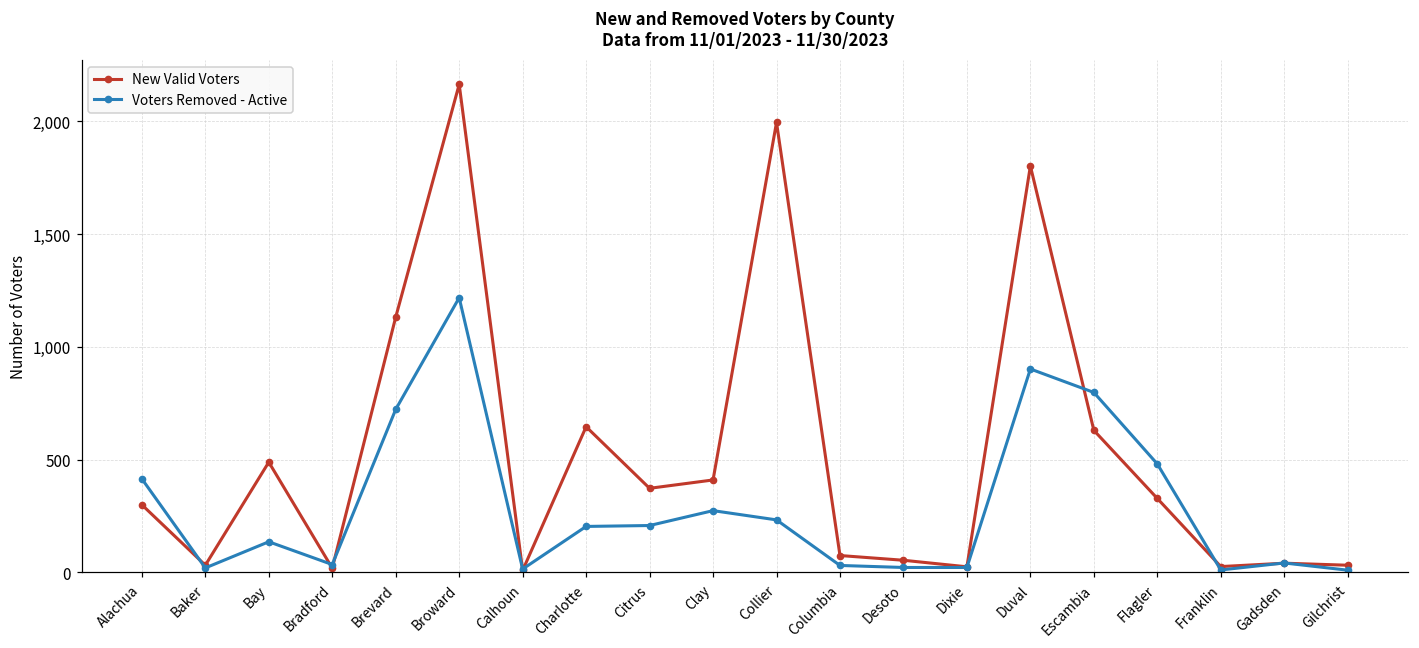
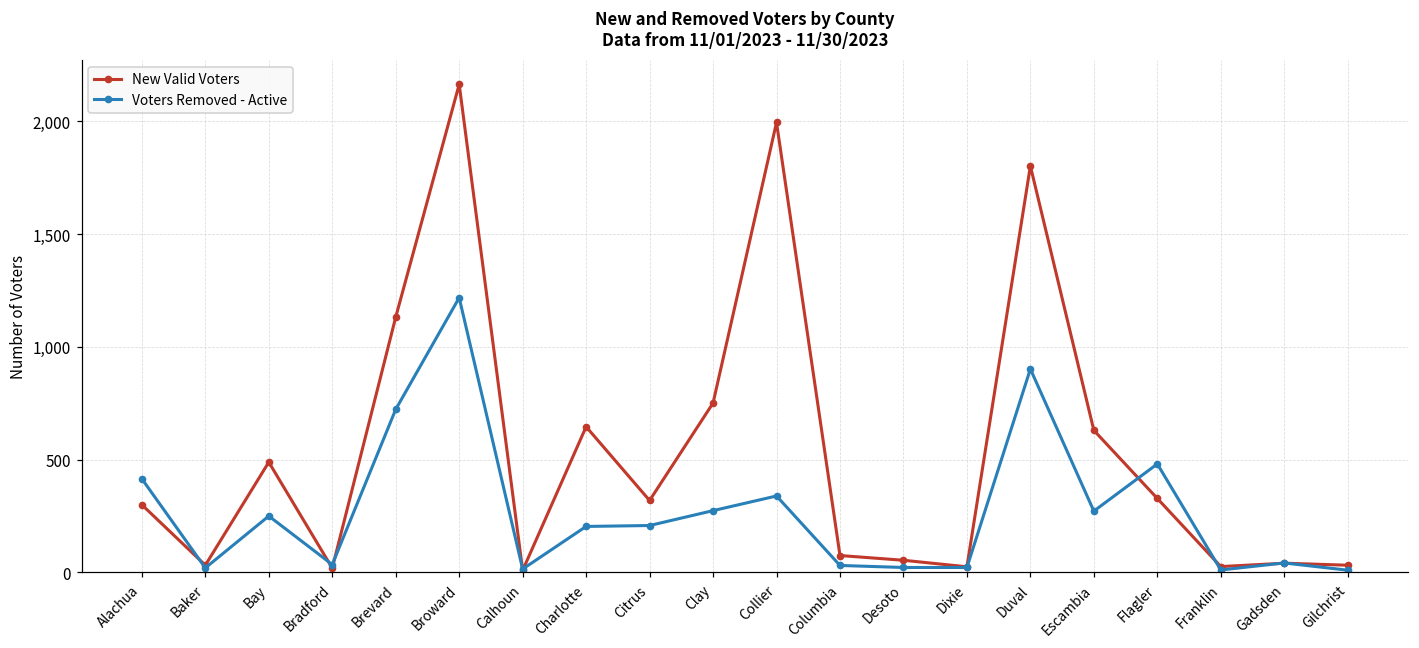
  {
    "New Valid Voters": {
      "Alachua": "300",
      "Bay": "490",
      "Bradford": "20",
      "Brevard": "1,130",
      "Broward": "2,160",
      "Charlotte": "650",
-     "Citrus": "370",
-     "Clay": "410",
+     "Citrus": "320",
+     "Clay": "750",
      "Collier": "2,000",
      "Columbia": "80",
      "Desoto": "50",
      "Duval": "1,800",
      "Escambia": "630",
      "Flagler": "330",
      "Franklin": "30",
      "Gilchrist": "30"
    },
    "Voters Removed - Active": {
      "Alachua": "420",
-     "Bay": "140",
+     "Bay": "250",
      "Bradford": "40",
      "Brevard": "720",
      "Broward": "1,220",
      "Charlotte": "200",
      "Citrus": "210",
      "Clay": "270",
-     "Collier": "230",
+     "Collier": "340",
      "Columbia": "30",
      "Desoto": "20",
      "Duval": "900",
-     "Escambia": "800",
+     "Escambia": "270",
      "Flagler": "480",
      "Franklin": "10",
      "Gilchrist": "10"
    }
  }
